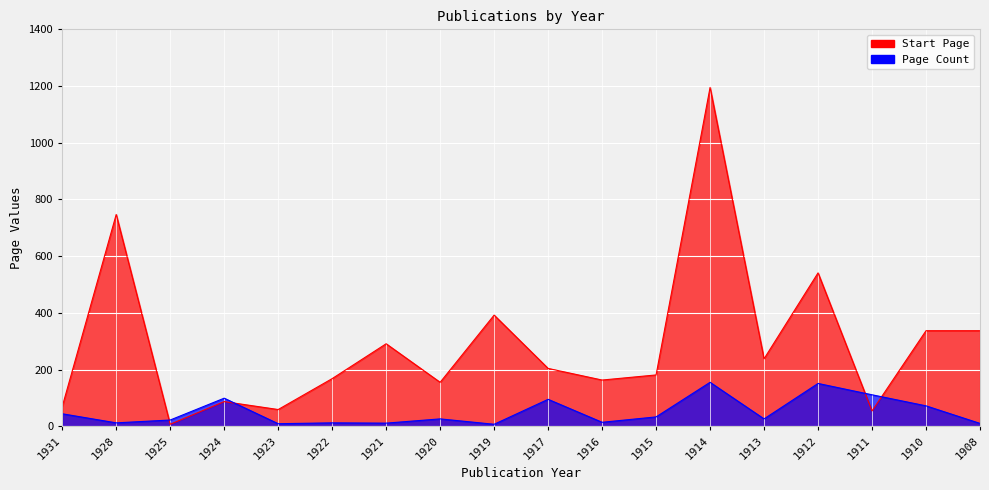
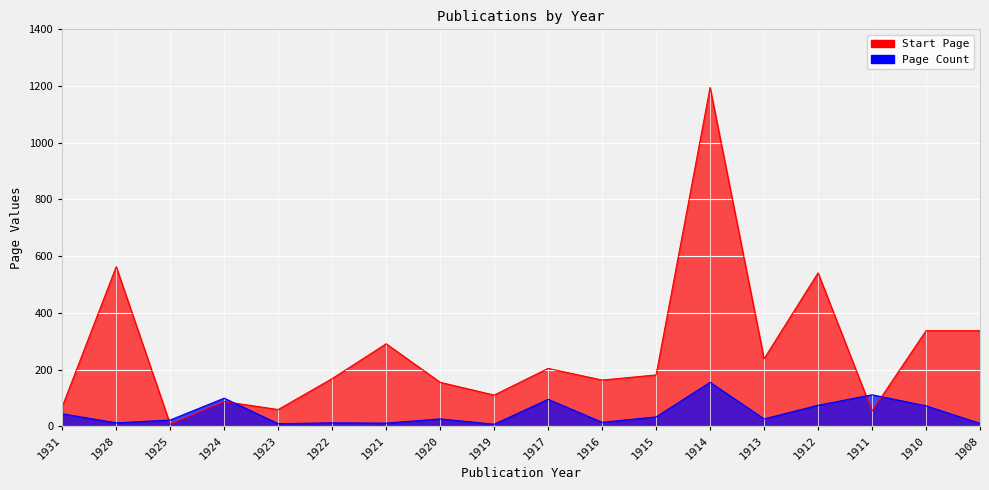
  {
    "Start Page": {
      "1931": 70,
-     "1928": 750,
+     "1928": 560,
      "1925": 10,
      "1924": 90,
      "1923": 60,
      "1922": 170,
      "1921": 290,
      "1920": 160,
-     "1919": 390,
+     "1919": 110,
      "1917": 200,
      "1916": 160,
      "1915": 180,
      "1914": 1200,
      "1913": 240,
      "1912": 540,
      "1911": 50,
      "1910": 340,
      "1908": 340
    },
    "Page Count": {
      "1931": 40,
      "1928": 10,
      "1925": 20,
      "1924": 100,
      "1923": 10,
      "1922": 10,
      "1921": 10,
      "1920": 30,
      "1919": 10,
      "1917": 100,
      "1916": 10,
      "1915": 30,
      "1914": 160,
      "1913": 30,
-     "1912": 150,
+     "1912": 70,
      "1911": 110,
      "1910": 70,
      "1908": 10
    }
  }
